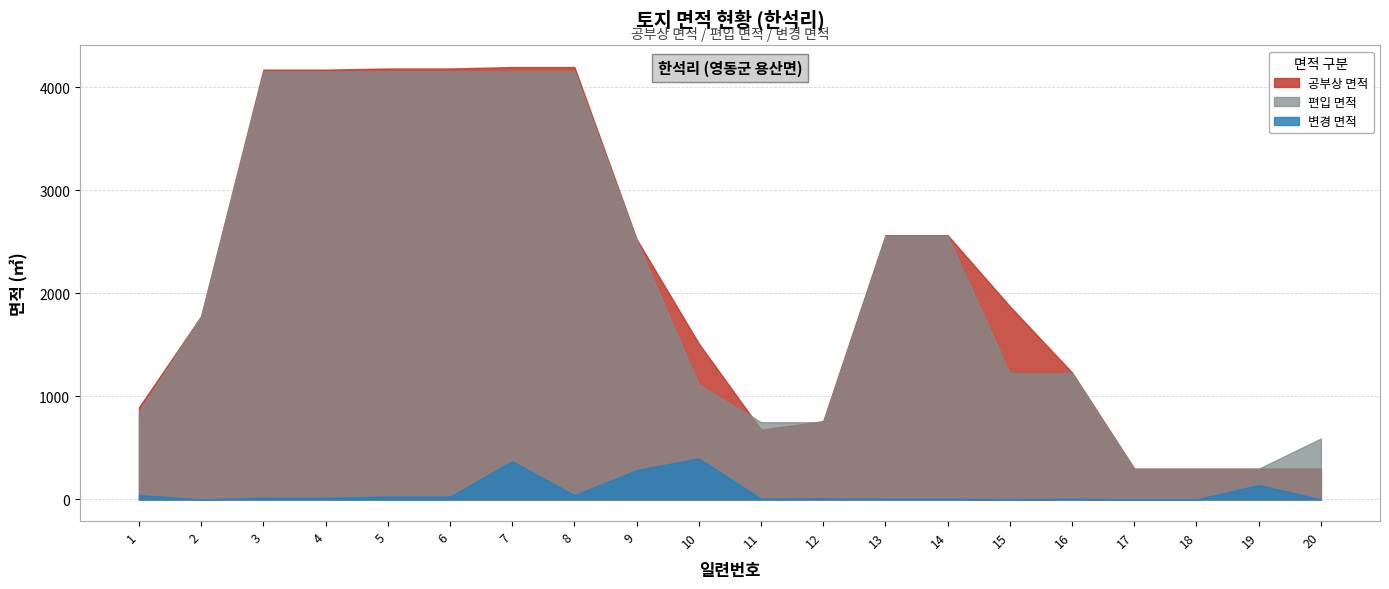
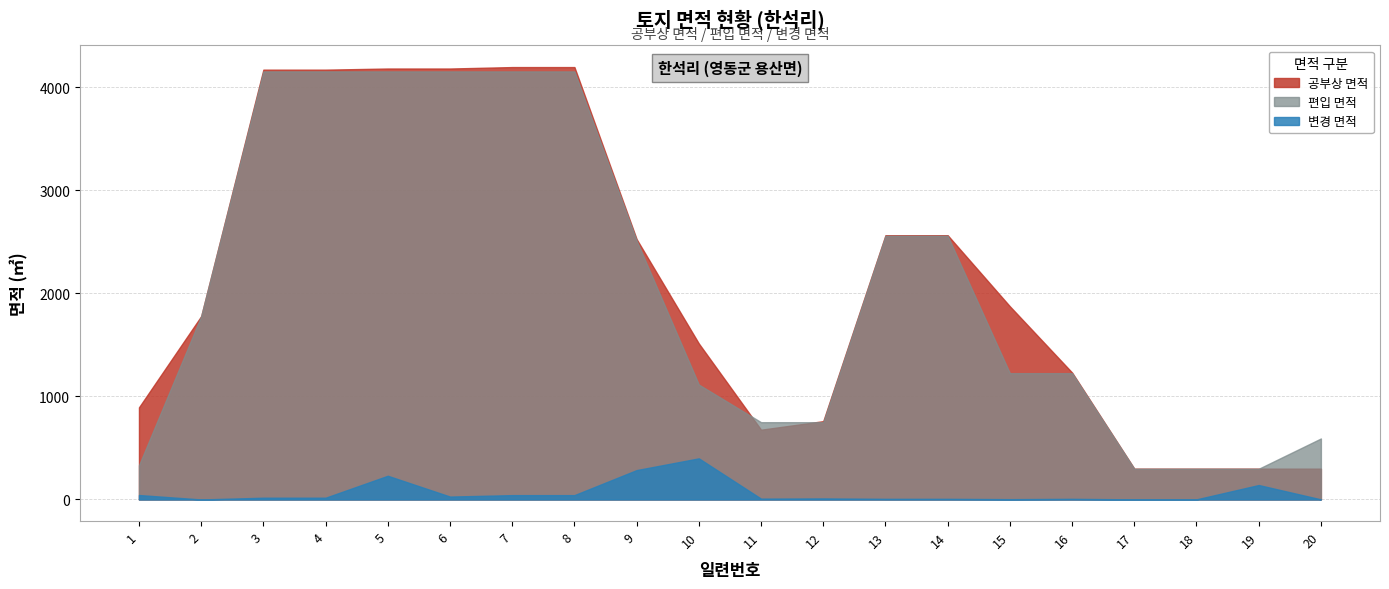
  {
    "공부상 면적": {
      "1": 890,
      "5": 4180,
      "6": 4180,
      "7": 4200,
      "8": 4200,
      "10": 1510,
      "11": 680,
      "15": 1880,
      "20": 300
    },
    "편입 면적": {
-     "1": 850,
+     "1": 330,
      "5": 4160,
      "6": 4160,
      "7": 4160,
      "8": 4160,
      "10": 1120,
      "11": 750,
      "15": 1230,
      "20": 590
    },
    "변경 면적": {
      "1": 40,
      "2": 0,
-     "5": 30,
+     "5": 230,
      "6": 30,
-     "7": 370,
+     "7": 40,
      "8": 40,
      "9": 290,
      "10": 400,
      "19": 140
    }
  }
